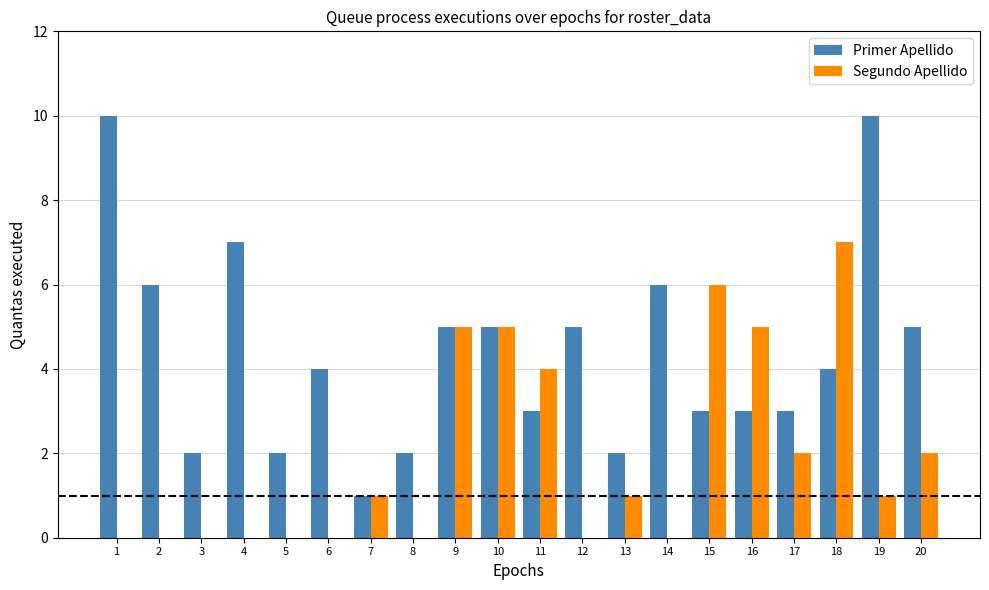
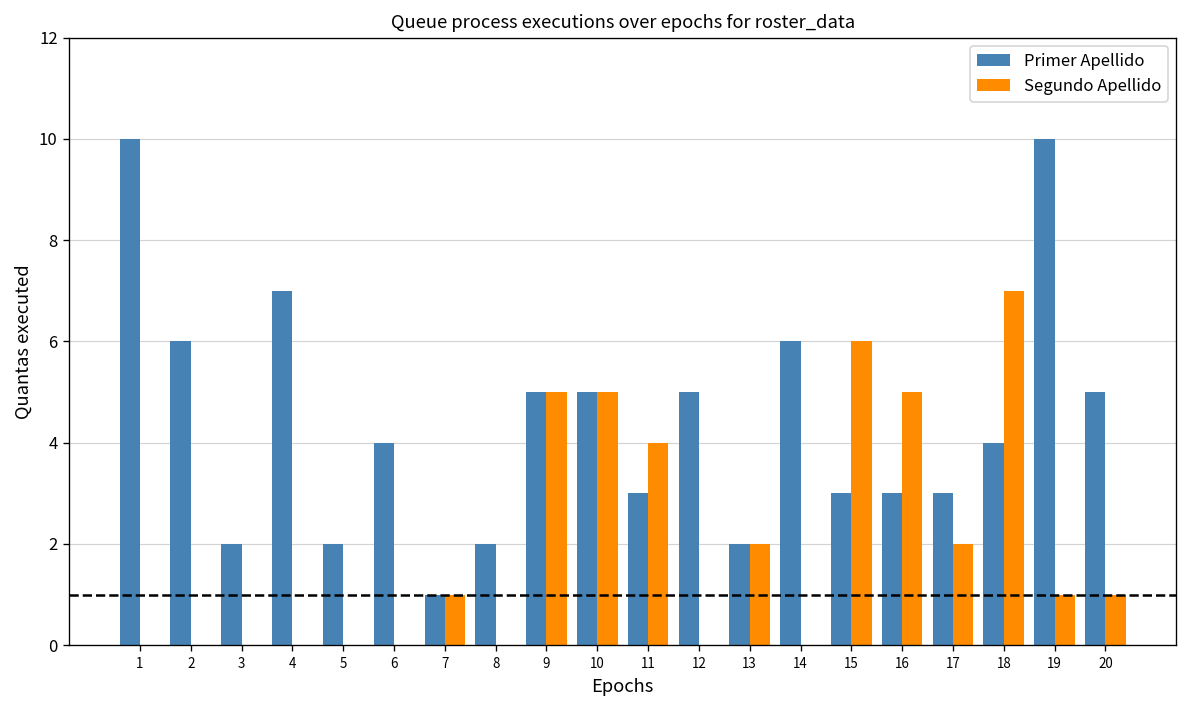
  {
    "Primer Apellido": {
      "1": 10,
      "2": 6,
      "3": 2,
      "4": 7,
      "5": 2,
      "6": 4,
      "7": 1,
      "8": 2,
      "9": 5,
      "10": 5,
      "11": 3,
      "12": 5,
      "13": 2,
      "14": 6,
      "15": 3,
      "16": 3,
      "17": 3,
      "18": 4,
      "19": 10,
      "20": 5
    },
    "Segundo Apellido": {
      "1": 0,
      "2": 0,
      "3": 0,
      "4": 0,
      "5": 0,
      "6": 0,
      "7": 1,
      "8": 0,
      "9": 5,
      "10": 5,
      "11": 4,
      "12": 0,
-     "13": 1,
+     "13": 2,
      "14": 0,
      "15": 6,
      "16": 5,
      "17": 2,
      "18": 7,
      "19": 1,
-     "20": 2
+     "20": 1
    }
  }
